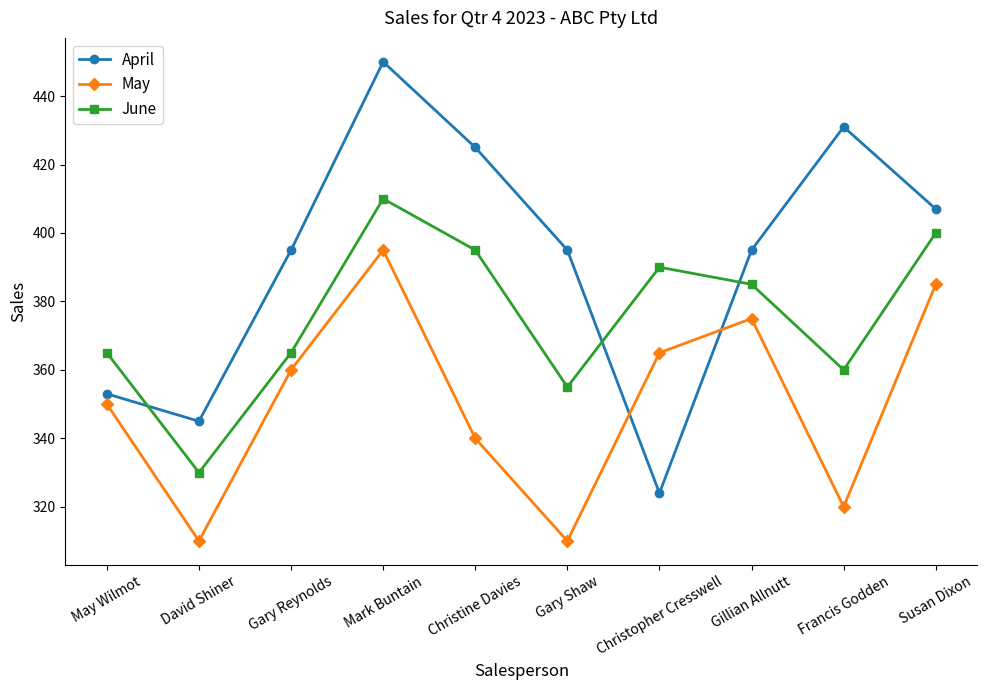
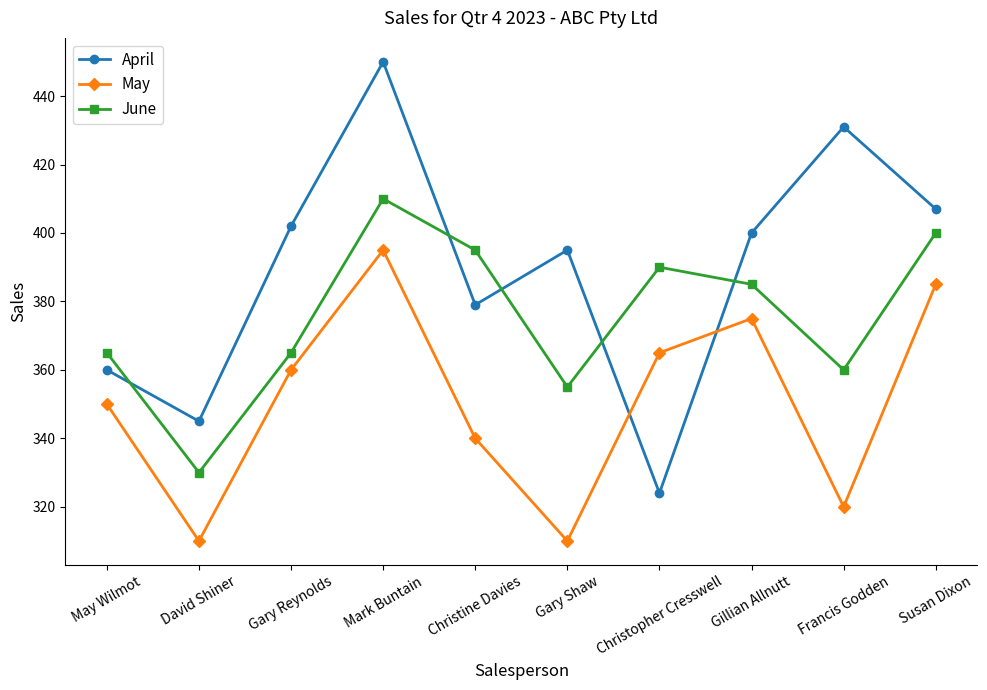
  {
    "April": {
-     "May Wilmot": 353,
+     "May Wilmot": 360,
      "David Shiner": 345,
-     "Gary Reynolds": 395,
+     "Gary Reynolds": 402,
      "Mark Buntain": 450,
-     "Christine Davies": 425,
+     "Christine Davies": 379,
      "Gary Shaw": 395,
      "Christopher Cresswell": 324,
-     "Gillian Allnutt": 395,
+     "Gillian Allnutt": 400,
      "Francis Godden": 431,
      "Susan Dixon": 407
    },
    "May": {
      "May Wilmot": 350,
      "David Shiner": 310,
      "Gary Reynolds": 360,
      "Mark Buntain": 395,
      "Christine Davies": 340,
      "Gary Shaw": 310,
      "Christopher Cresswell": 365,
      "Gillian Allnutt": 375,
      "Francis Godden": 320,
      "Susan Dixon": 385
    },
    "June": {
      "May Wilmot": 365,
      "David Shiner": 330,
      "Gary Reynolds": 365,
      "Mark Buntain": 410,
      "Christine Davies": 395,
      "Gary Shaw": 355,
      "Christopher Cresswell": 390,
      "Gillian Allnutt": 385,
      "Francis Godden": 360,
      "Susan Dixon": 400
    }
  }
